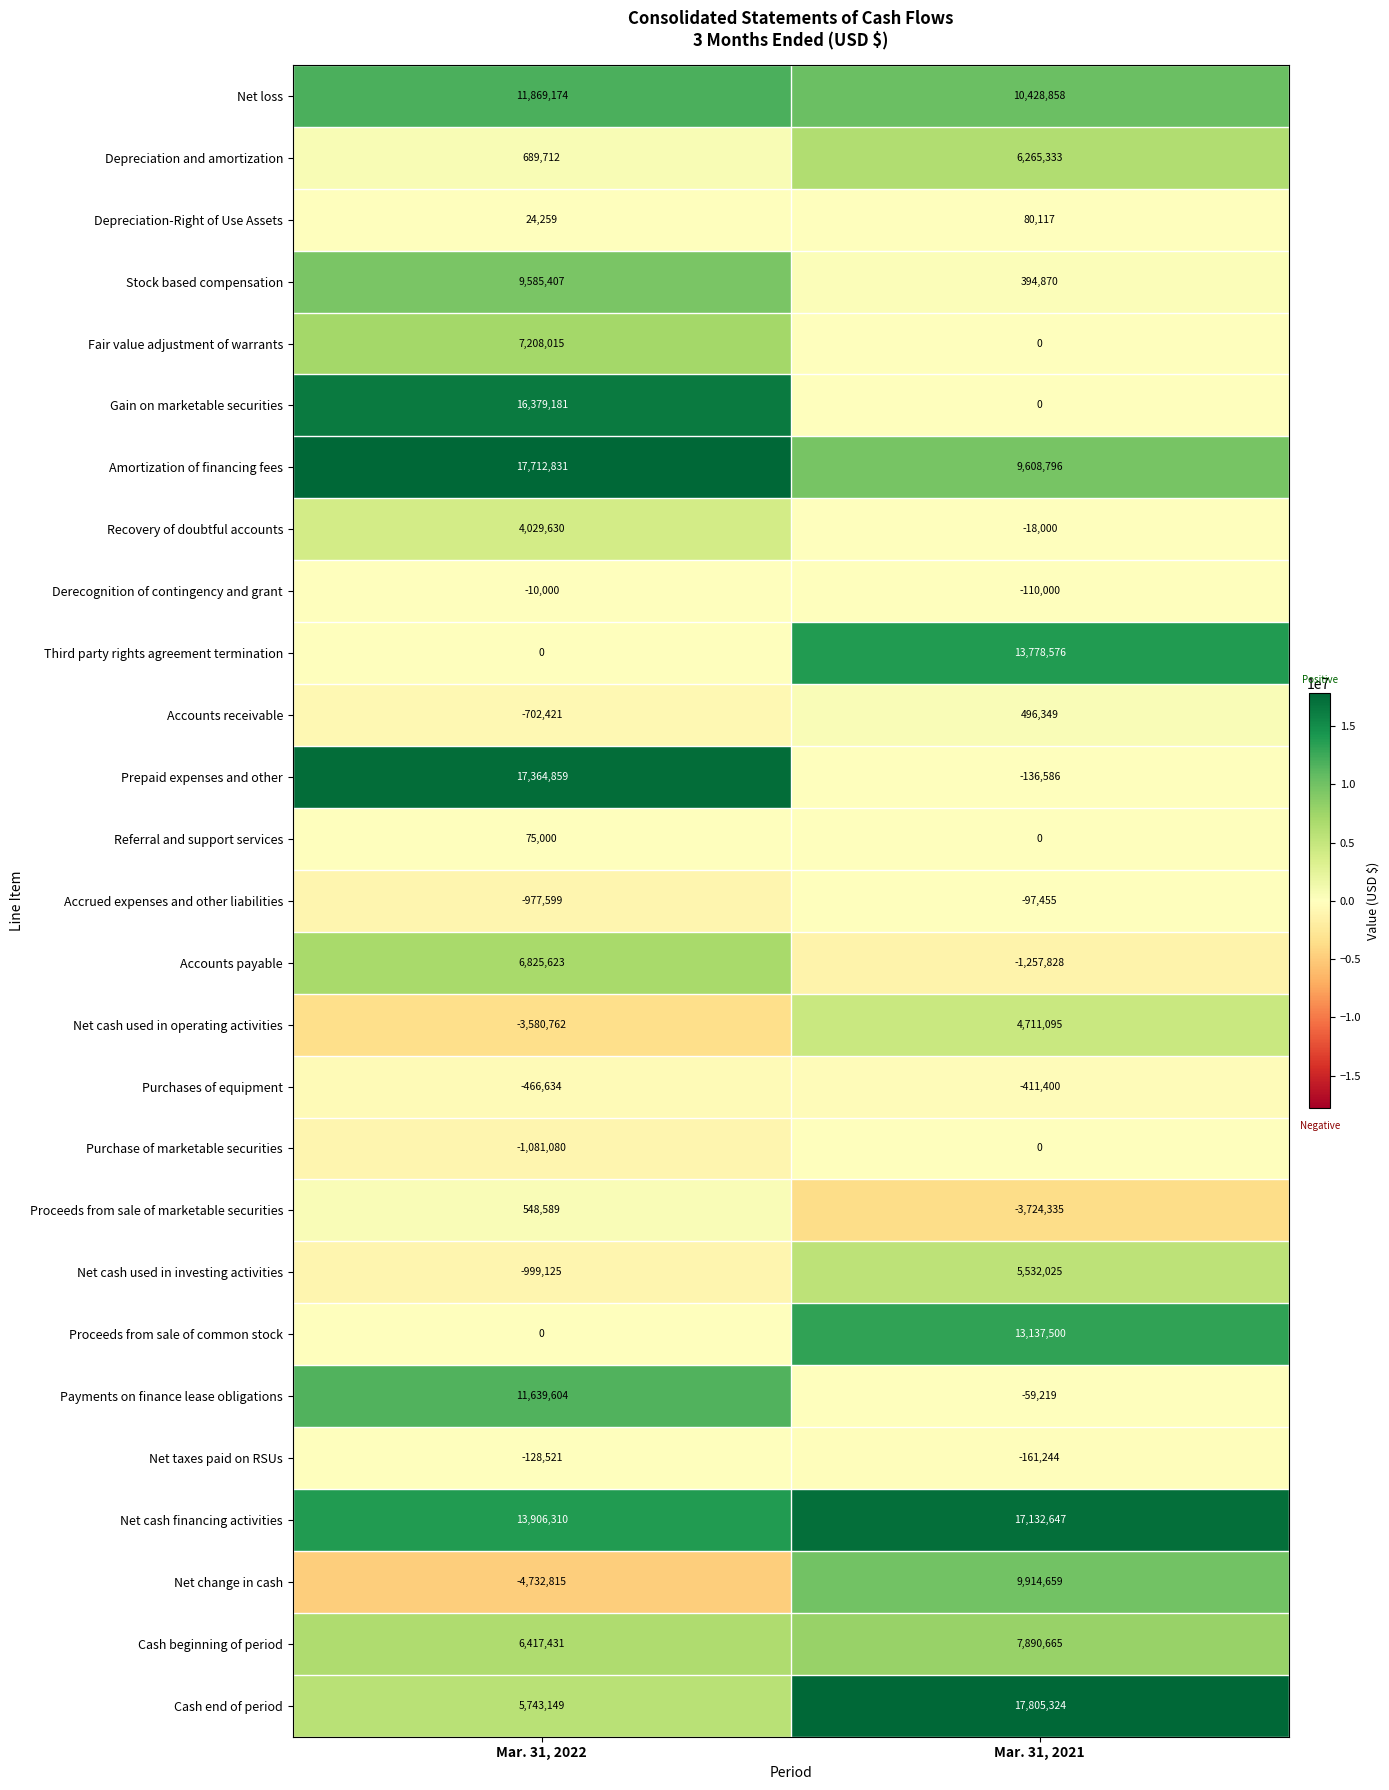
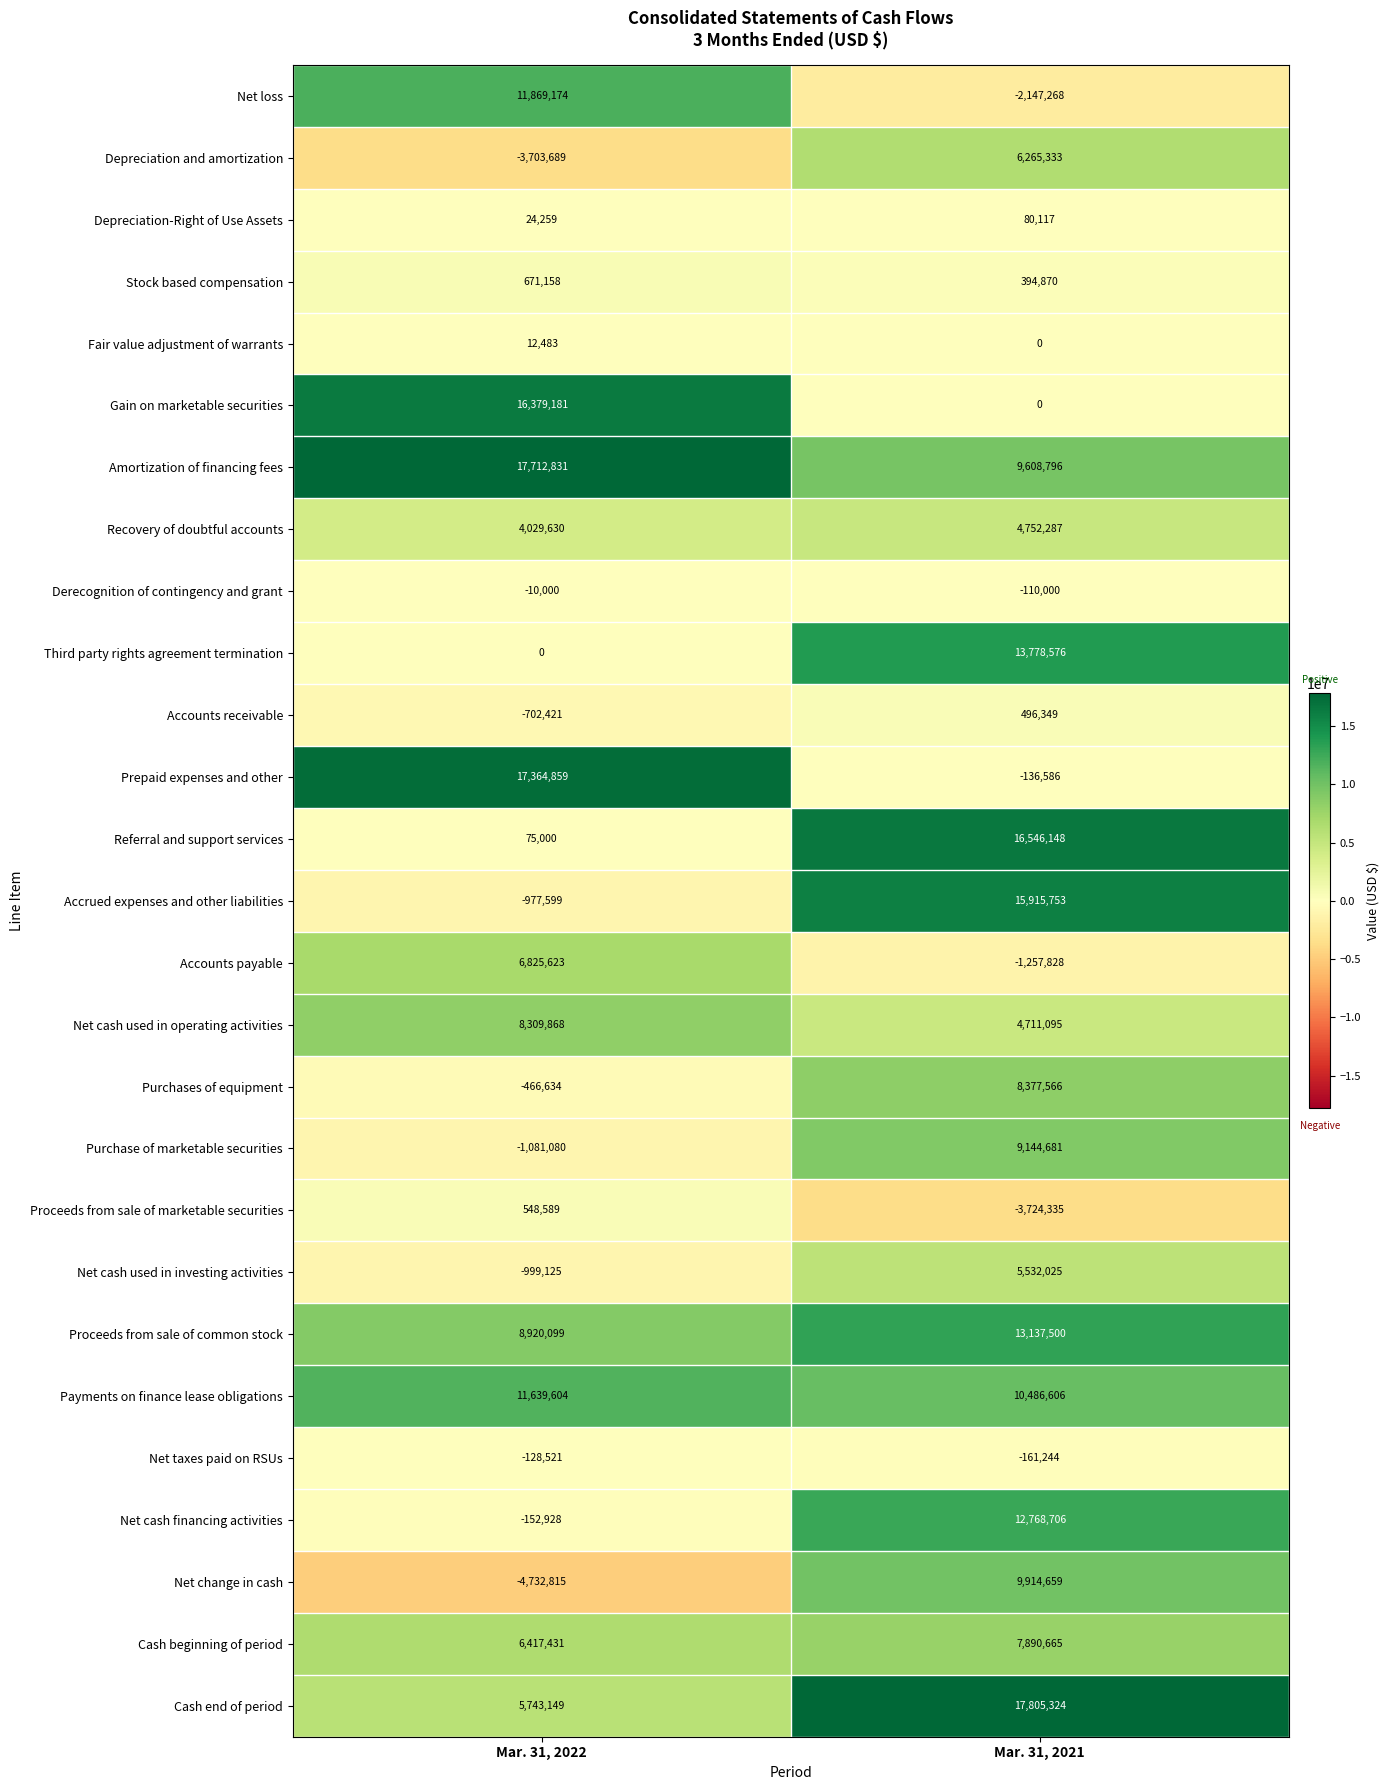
  {
    "Net loss": {
      "Mar. 31, 2022": "11,869,174",
-     "Mar. 31, 2021": "10,428,858"
+     "Mar. 31, 2021": "-2,147,268"
    },
    "Depreciation and amortization": {
-     "Mar. 31, 2022": "689,712",
+     "Mar. 31, 2022": "-3,703,689",
      "Mar. 31, 2021": "6,265,333"
    },
    "Depreciation-Right of Use Assets": {
      "Mar. 31, 2022": "24,259",
      "Mar. 31, 2021": "80,117"
    },
    "Stock based compensation": {
-     "Mar. 31, 2022": "9,585,407",
+     "Mar. 31, 2022": "671,158",
      "Mar. 31, 2021": "394,870"
    },
    "Fair value adjustment of warrants": {
-     "Mar. 31, 2022": "7,208,015",
+     "Mar. 31, 2022": "12,483",
      "Mar. 31, 2021": "0"
    },
    "Gain on marketable securities": {
      "Mar. 31, 2022": "16,379,181",
      "Mar. 31, 2021": "0"
    },
    "Amortization of financing fees": {
      "Mar. 31, 2022": "17,712,831",
      "Mar. 31, 2021": "9,608,796"
    },
    "Recovery of doubtful accounts": {
      "Mar. 31, 2022": "4,029,630",
-     "Mar. 31, 2021": "-18,000"
+     "Mar. 31, 2021": "4,752,287"
    },
    "Derecognition of contingency and grant": {
      "Mar. 31, 2022": "-10,000",
      "Mar. 31, 2021": "-110,000"
    },
    "Third party rights agreement termination": {
      "Mar. 31, 2022": "0",
      "Mar. 31, 2021": "13,778,576"
    },
    "Accounts receivable": {
      "Mar. 31, 2022": "-702,421",
      "Mar. 31, 2021": "496,349"
    },
    "Prepaid expenses and other": {
      "Mar. 31, 2022": "17,364,859",
      "Mar. 31, 2021": "-136,586"
    },
    "Referral and support services": {
      "Mar. 31, 2022": "75,000",
-     "Mar. 31, 2021": "0"
+     "Mar. 31, 2021": "16,546,148"
    },
    "Accrued expenses and other liabilities": {
      "Mar. 31, 2022": "-977,599",
-     "Mar. 31, 2021": "-97,455"
+     "Mar. 31, 2021": "15,915,753"
    },
    "Accounts payable": {
      "Mar. 31, 2022": "6,825,623",
      "Mar. 31, 2021": "-1,257,828"
    },
    "Net cash used in operating activities": {
-     "Mar. 31, 2022": "-3,580,762",
+     "Mar. 31, 2022": "8,309,868",
      "Mar. 31, 2021": "4,711,095"
    },
    "Purchases of equipment": {
      "Mar. 31, 2022": "-466,634",
-     "Mar. 31, 2021": "-411,400"
+     "Mar. 31, 2021": "8,377,566"
    },
    "Purchase of marketable securities": {
      "Mar. 31, 2022": "-1,081,080",
-     "Mar. 31, 2021": "0"
+     "Mar. 31, 2021": "9,144,681"
    },
    "Proceeds from sale of marketable securities": {
      "Mar. 31, 2022": "548,589",
      "Mar. 31, 2021": "-3,724,335"
    },
    "Net cash used in investing activities": {
      "Mar. 31, 2022": "-999,125",
      "Mar. 31, 2021": "5,532,025"
    },
    "Proceeds from sale of common stock": {
-     "Mar. 31, 2022": "0",
+     "Mar. 31, 2022": "8,920,099",
      "Mar. 31, 2021": "13,137,500"
    },
    "Payments on finance lease obligations": {
      "Mar. 31, 2022": "11,639,604",
-     "Mar. 31, 2021": "-59,219"
+     "Mar. 31, 2021": "10,486,606"
    },
    "Net taxes paid on RSUs": {
      "Mar. 31, 2022": "-128,521",
      "Mar. 31, 2021": "-161,244"
    },
    "Net cash financing activities": {
-     "Mar. 31, 2022": "13,906,310",
-     "Mar. 31, 2021": "17,132,647"
+     "Mar. 31, 2022": "-152,928",
+     "Mar. 31, 2021": "12,768,706"
    },
    "Net change in cash": {
      "Mar. 31, 2022": "-4,732,815",
      "Mar. 31, 2021": "9,914,659"
    },
    "Cash beginning of period": {
      "Mar. 31, 2022": "6,417,431",
      "Mar. 31, 2021": "7,890,665"
    },
    "Cash end of period": {
      "Mar. 31, 2022": "5,743,149",
      "Mar. 31, 2021": "17,805,324"
    }
  }
